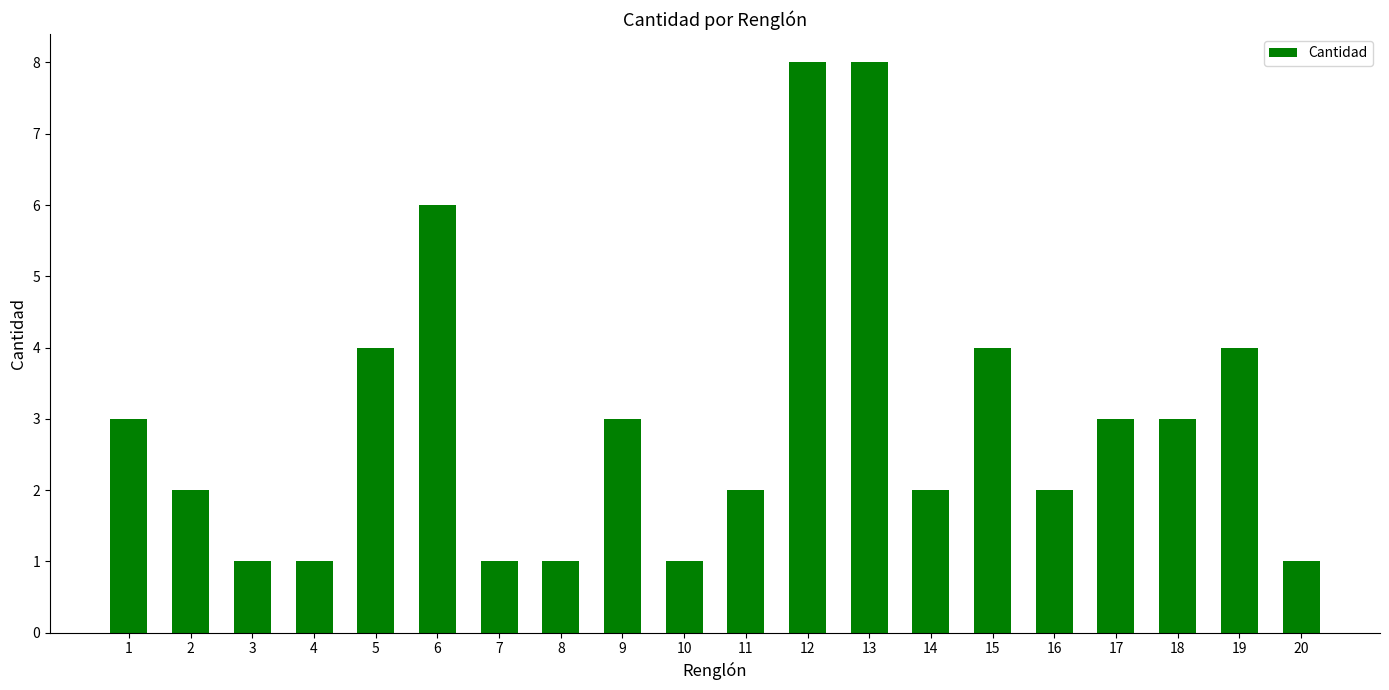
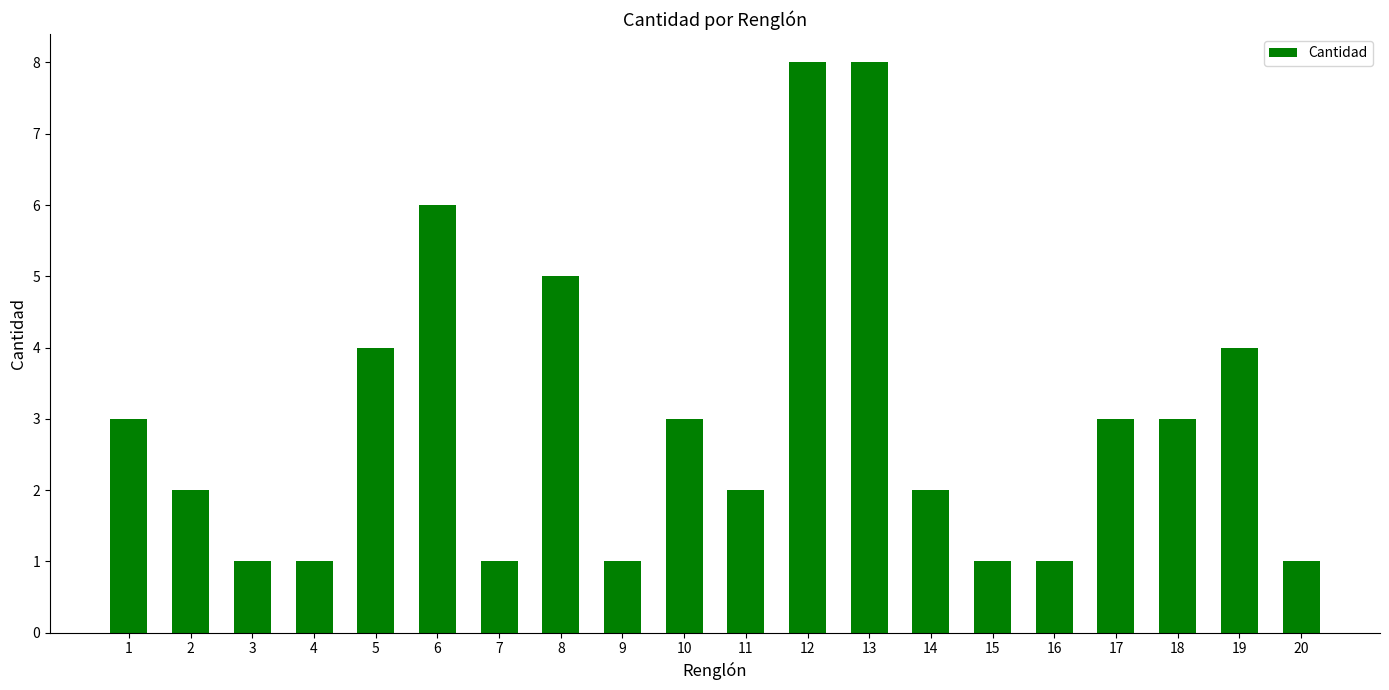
  {
    "1": 3,
    "2": 2,
    "3": 1,
    "4": 1,
    "5": 4,
    "6": 6,
    "7": 1,
-   "8": 1,
-   "9": 3,
-   "10": 1,
+   "8": 5,
+   "9": 1,
+   "10": 3,
    "11": 2,
    "12": 8,
    "13": 8,
    "14": 2,
-   "15": 4,
-   "16": 2,
+   "15": 1,
+   "16": 1,
    "17": 3,
    "18": 3,
    "19": 4,
    "20": 1
  }
